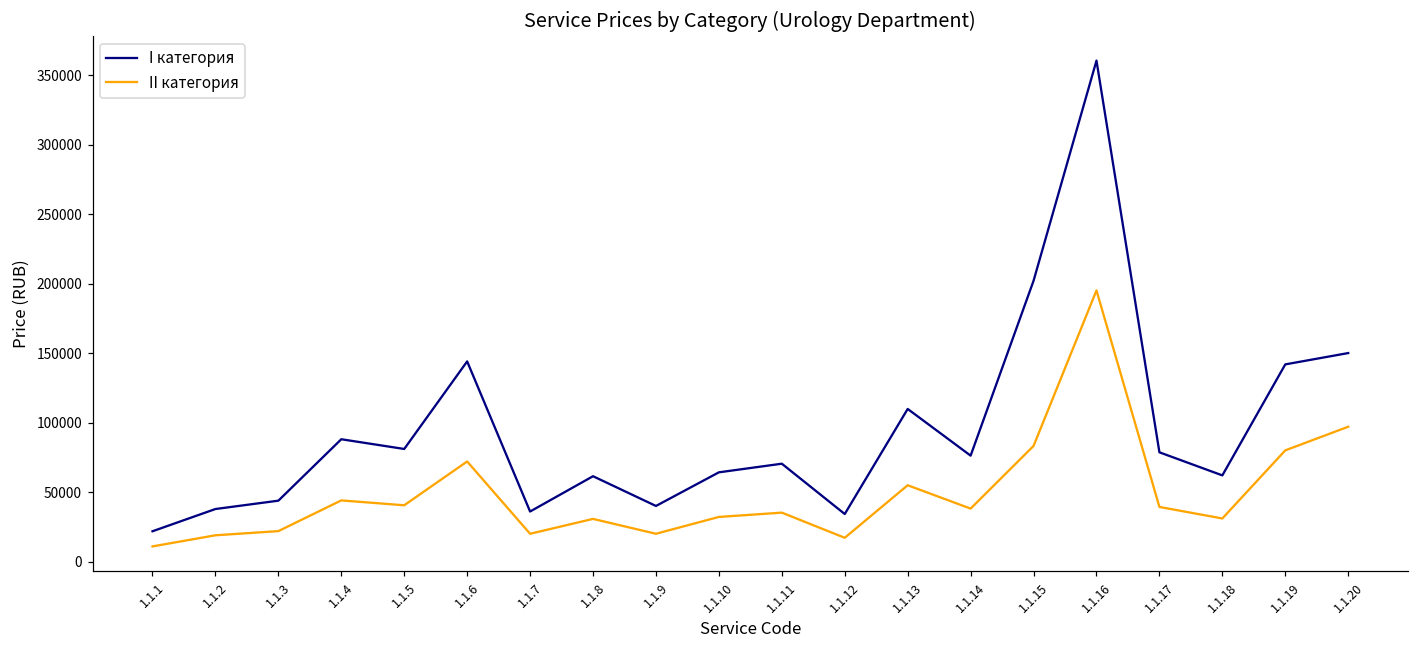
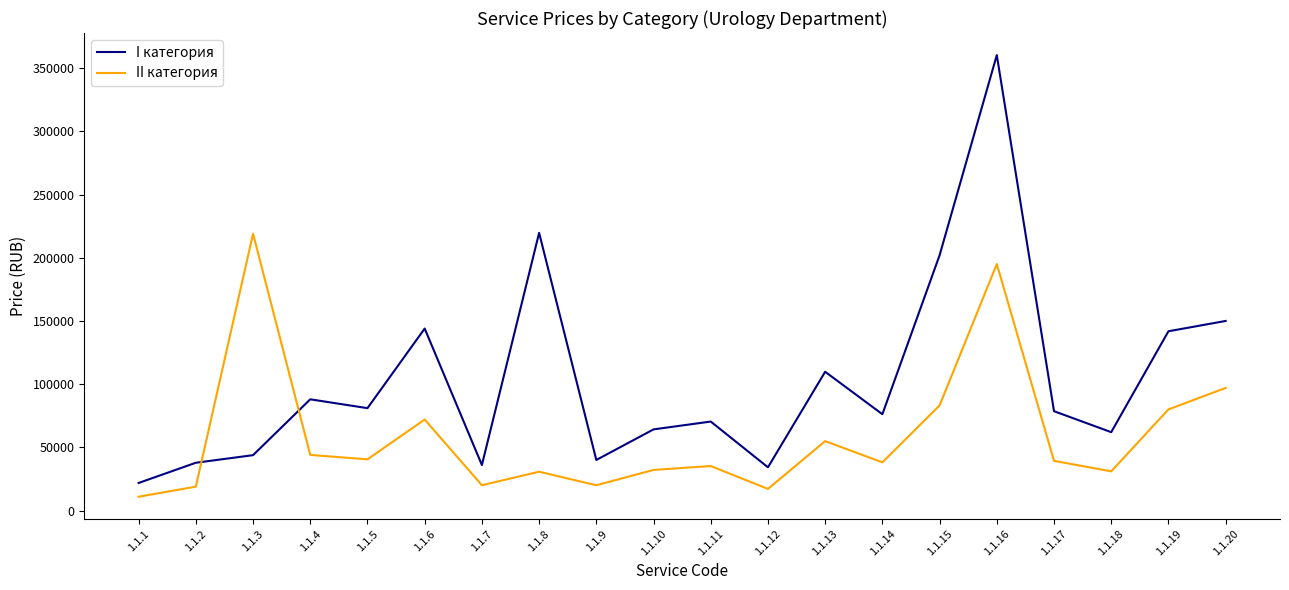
  {
    "I категория": {
      "1.1.1": 22000,
      "1.1.2": 38000,
      "1.1.3": 44000,
      "1.1.4": 88000,
      "1.1.5": 81000,
      "1.1.6": 144000,
      "1.1.7": 36000,
-     "1.1.8": 61000,
+     "1.1.8": 220000,
      "1.1.9": 40000,
      "1.1.10": 64000,
      "1.1.11": 70000,
      "1.1.12": 34000,
      "1.1.13": 110000,
      "1.1.14": 76000,
      "1.1.15": 202000,
      "1.1.16": 360000,
      "1.1.17": 79000,
      "1.1.18": 62000,
      "1.1.19": 142000,
      "1.1.20": 150000
    },
    "II категория": {
      "1.1.1": 11000,
      "1.1.2": 19000,
-     "1.1.3": 22000,
+     "1.1.3": 219000,
      "1.1.4": 44000,
      "1.1.5": 41000,
      "1.1.6": 72000,
      "1.1.7": 20000,
      "1.1.8": 31000,
      "1.1.9": 20000,
      "1.1.10": 32000,
      "1.1.11": 35000,
      "1.1.12": 17000,
      "1.1.13": 55000,
      "1.1.14": 38000,
      "1.1.15": 83000,
      "1.1.16": 195000,
      "1.1.17": 39000,
      "1.1.18": 31000,
      "1.1.19": 80000,
      "1.1.20": 97000
    }
  }
